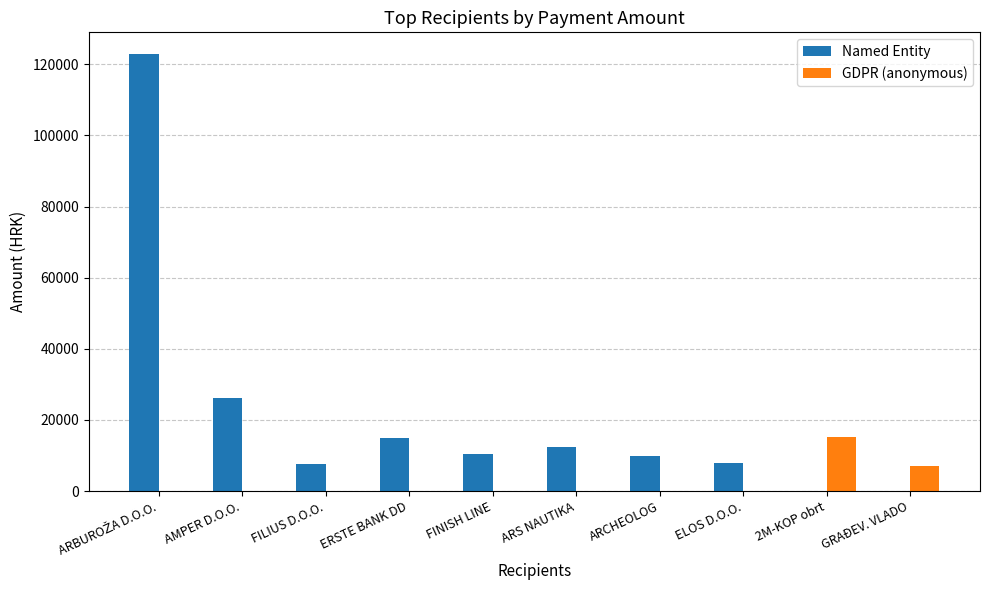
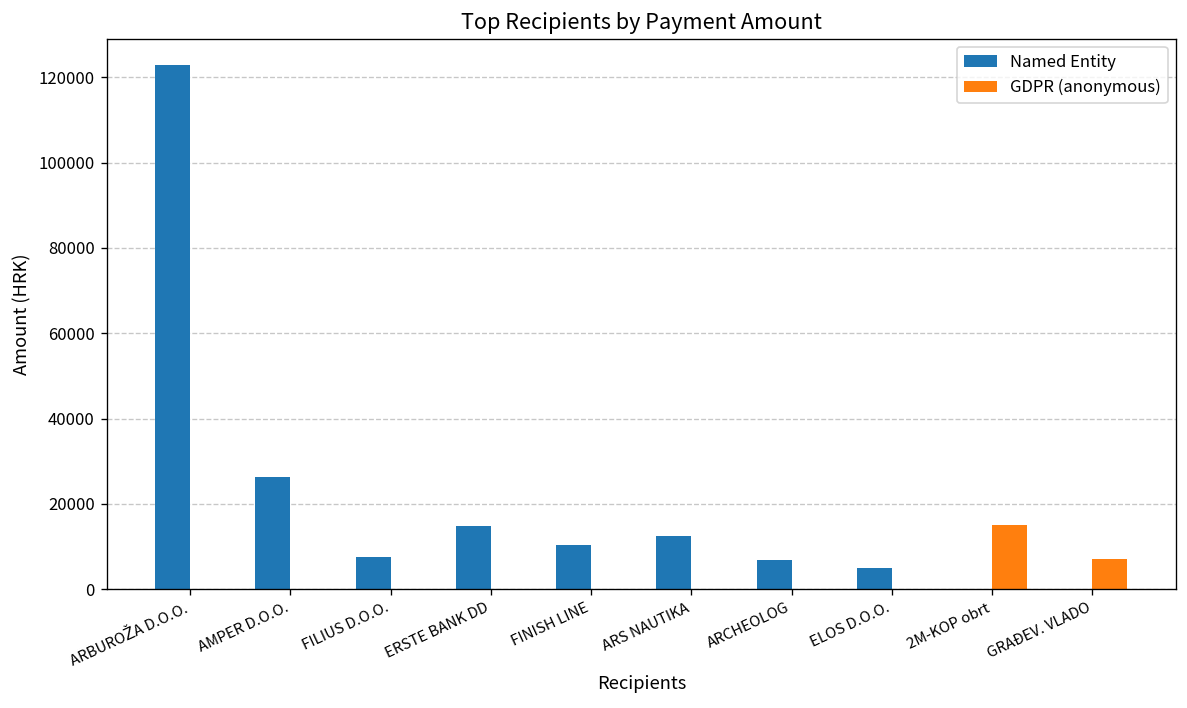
  {
    "Named Entity": {
      "ARBUROŽA D.O.O.": 123000,
      "AMPER D.O.O.": 26000,
      "FILIUS D.O.O.": 8000,
      "ERSTE BANK DD": 15000,
      "FINISH LINE": 10000,
      "ARS NAUTIKA": 13000,
-     "ARCHEOLOG": 10000,
-     "ELOS D.O.O.": 8000,
+     "ARCHEOLOG": 7000,
+     "ELOS D.O.O.": 5000,
      "2M-KOP obrt": 0,
      "GRAĐEV. VLADO": 0
    },
    "GDPR (anonymous)": {
      "ARBUROŽA D.O.O.": 0,
      "AMPER D.O.O.": 0,
      "FILIUS D.O.O.": 0,
      "ERSTE BANK DD": 0,
      "FINISH LINE": 0,
      "ARS NAUTIKA": 0,
      "ARCHEOLOG": 0,
      "ELOS D.O.O.": 0,
      "2M-KOP obrt": 15000,
      "GRAĐEV. VLADO": 7000
    }
  }
